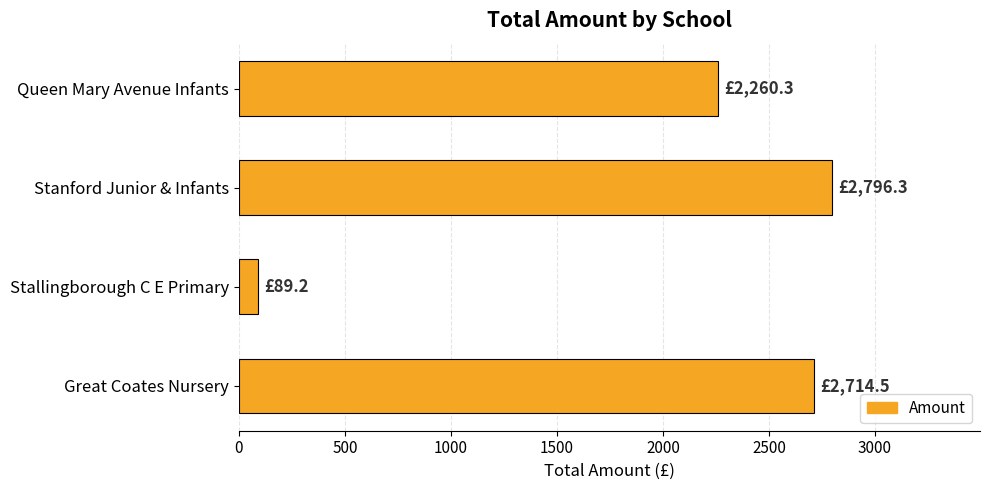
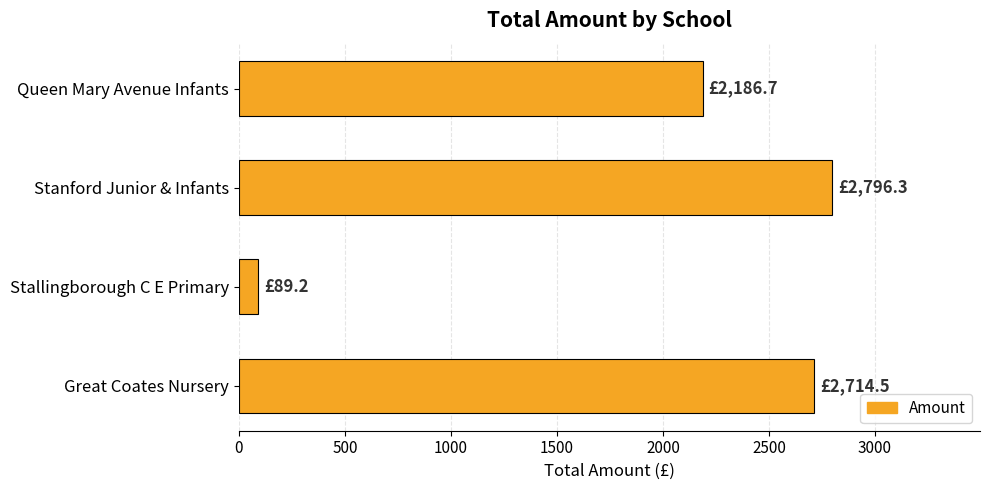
  {
-   "Queen Mary Avenue Infants": "£2,260.3",
+   "Queen Mary Avenue Infants": "£2,186.7",
    "Stanford Junior & Infants": "£2,796.3",
    "Stallingborough C E Primary": "£89.2"
  }
